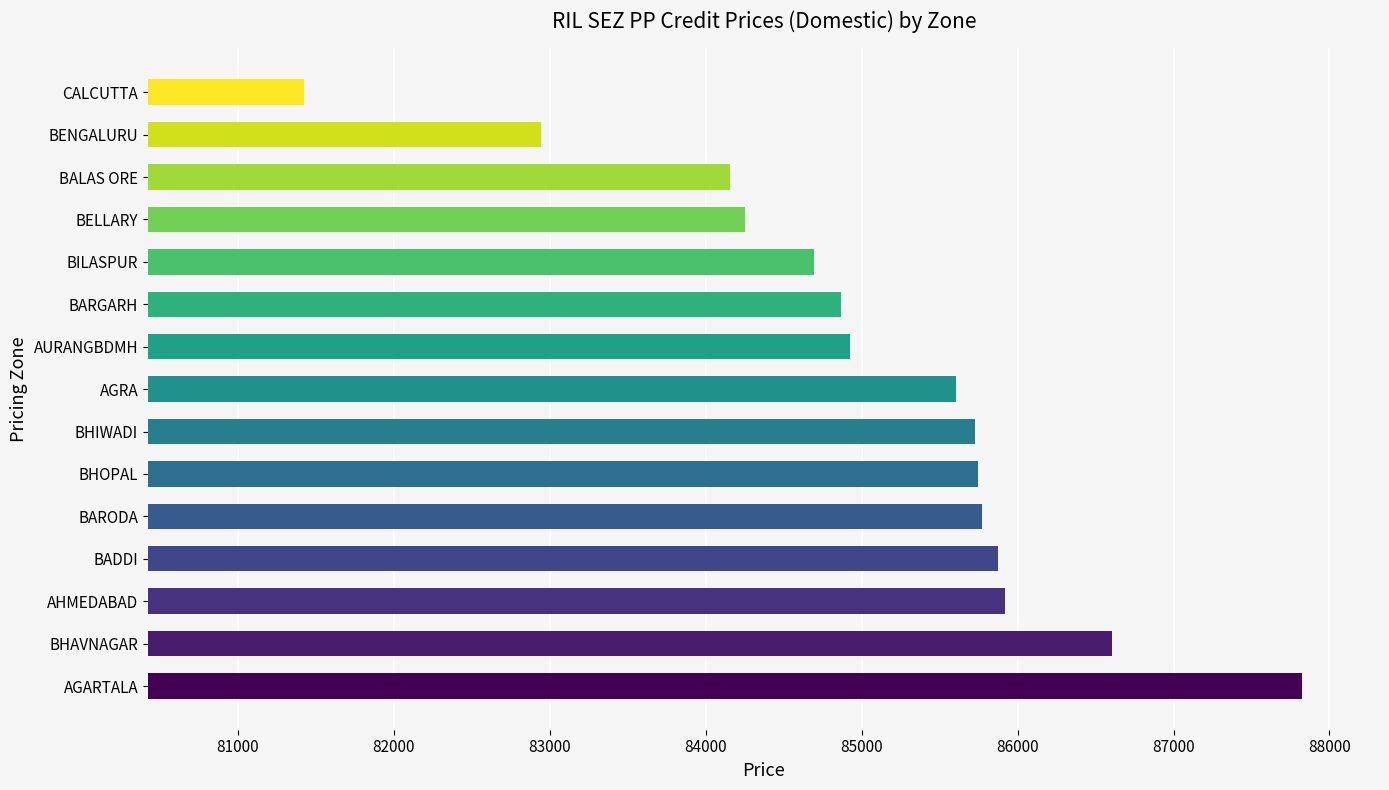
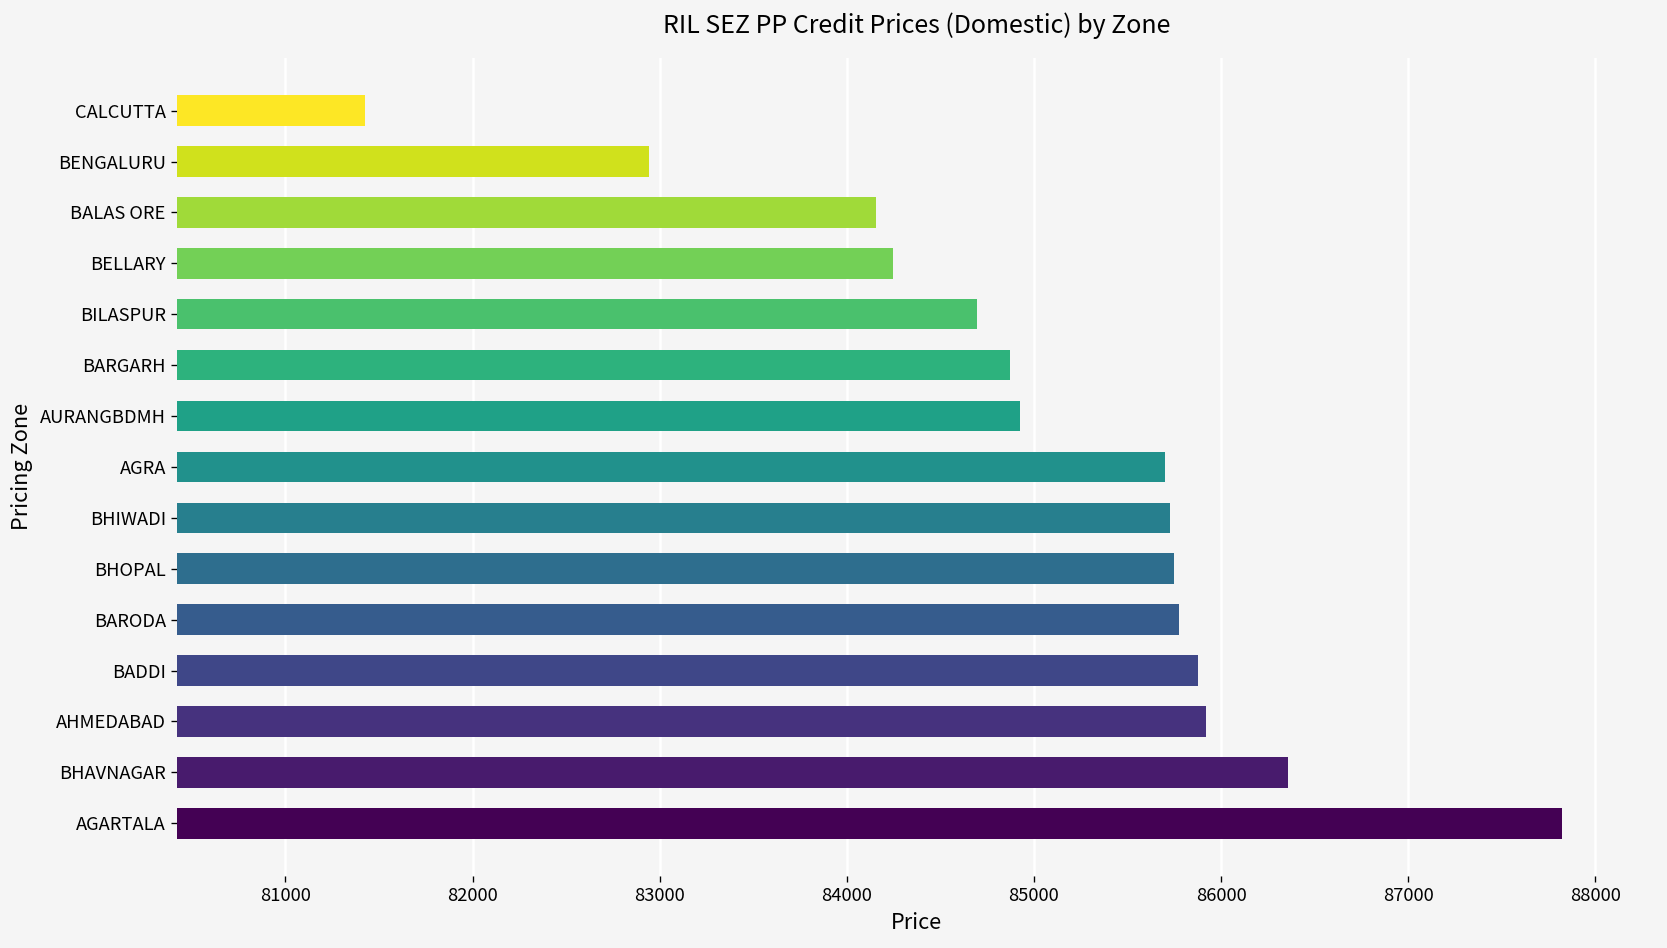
  {
    "CALCUTTA": 81420,
    "BENGALURU": 82940,
    "BALAS ORE": 84160,
    "BELLARY": 84250,
    "BILASPUR": 84700,
    "BARGARH": 84870,
    "AURANGBDMH": 84920,
-   "AGRA": 85600,
+   "AGRA": 85700,
    "BHIWADI": 85730,
    "BHOPAL": 85750,
    "BARODA": 85770,
    "BADDI": 85880,
    "AHMEDABAD": 85920,
-   "BHAVNAGAR": 86600,
+   "BHAVNAGAR": 86360,
    "AGARTALA": 87820
  }
